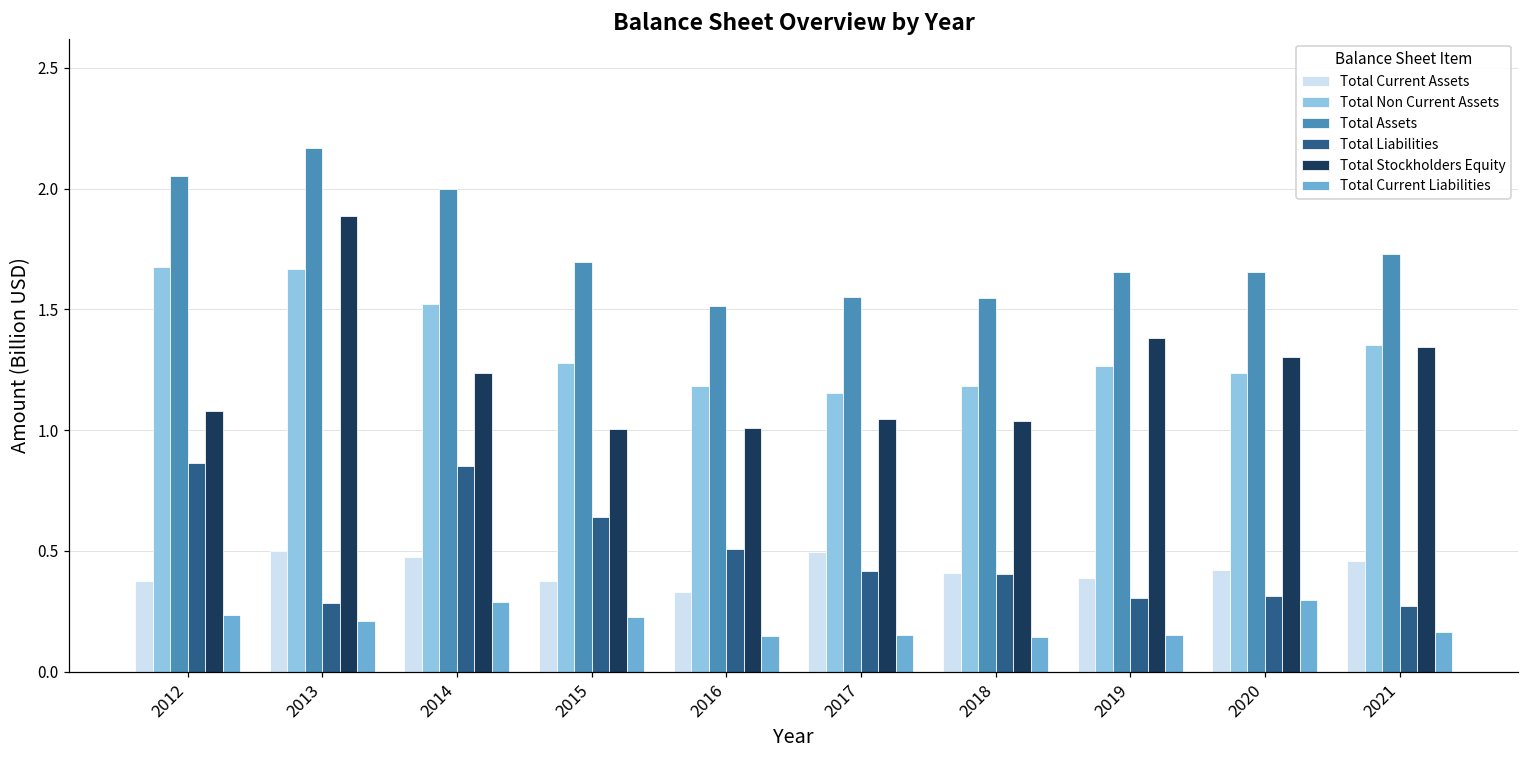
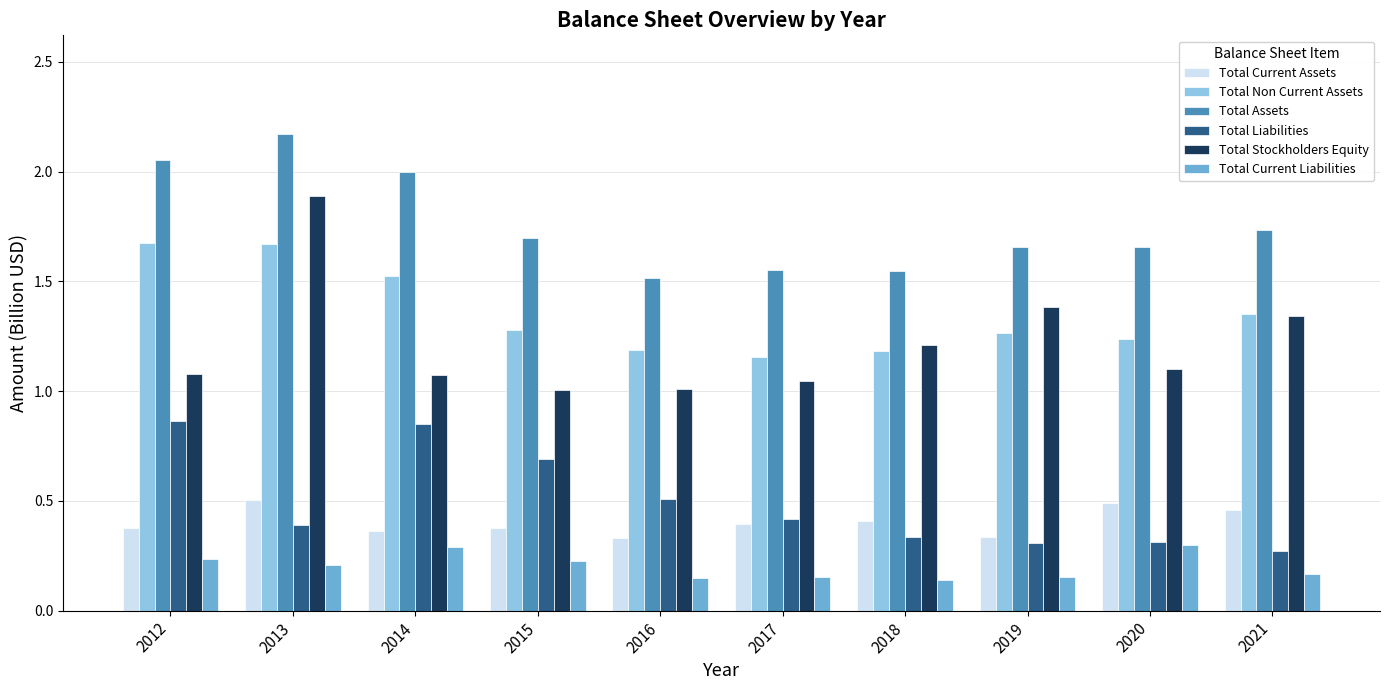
  {
    "Total Current Assets": {
      "2012": 0.38,
      "2013": 0.50,
-     "2014": 0.47,
+     "2014": 0.36,
      "2015": 0.38,
      "2016": 0.33,
-     "2017": 0.50,
+     "2017": 0.39,
      "2018": 0.41,
-     "2019": 0.39,
-     "2020": 0.42,
+     "2019": 0.34,
+     "2020": 0.49,
      "2021": 0.46
    },
    "Total Liabilities": {
      "2012": 0.86,
-     "2013": 0.28,
+     "2013": 0.39,
      "2014": 0.85,
-     "2015": 0.64,
+     "2015": 0.69,
      "2016": 0.51,
      "2017": 0.42,
-     "2018": 0.41,
+     "2018": 0.34,
      "2019": 0.31,
      "2020": 0.31,
      "2021": 0.27
    },
    "Total Stockholders Equity": {
      "2012": 1.08,
      "2013": 1.89,
-     "2014": 1.24,
+     "2014": 1.07,
      "2015": 1.01,
      "2016": 1.01,
      "2017": 1.05,
-     "2018": 1.04,
+     "2018": 1.21,
      "2019": 1.38,
-     "2020": 1.30,
+     "2020": 1.10,
      "2021": 1.34
    }
  }
